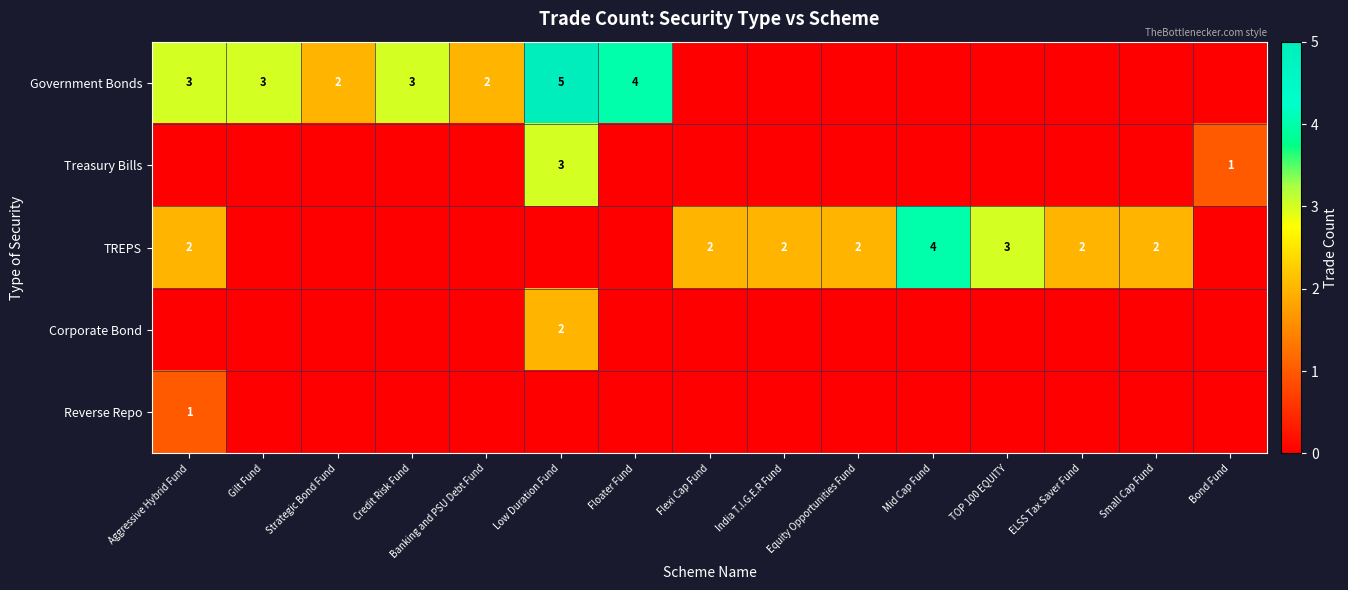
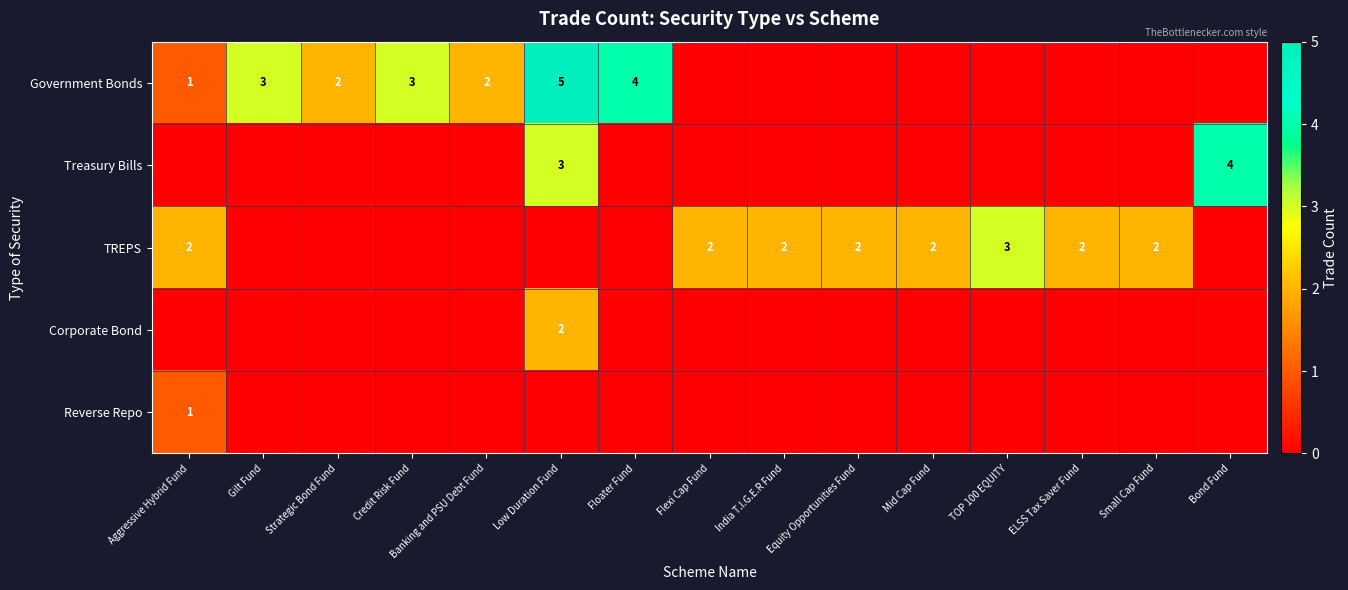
  {
    "Government Bonds": {
-     "Aggressive Hybrid Fund": 3,
+     "Aggressive Hybrid Fund": 1,
      "Gilt Fund": 3,
      "Strategic Bond Fund": 2,
      "Credit Risk Fund": 3,
      "Banking and PSU Debt Fund": 2,
      "Low Duration Fund": 5,
      "Floater Fund": 4
    },
    "Treasury Bills": {
      "Low Duration Fund": 3,
-     "Bond Fund": 1
+     "Bond Fund": 4
    },
    "TREPS": {
      "Aggressive Hybrid Fund": 2,
      "Flexi Cap Fund": 2,
      "India T.I.G.E.R Fund": 2,
      "Equity Opportunities Fund": 2,
-     "Mid Cap Fund": 4,
+     "Mid Cap Fund": 2,
      "TOP 100 EQUITY": 3,
      "ELSS Tax Saver Fund": 2,
      "Small Cap Fund": 2
    },
    "Corporate Bond": {
      "Low Duration Fund": 2
    },
    "Reverse Repo": {
      "Aggressive Hybrid Fund": 1
    }
  }
